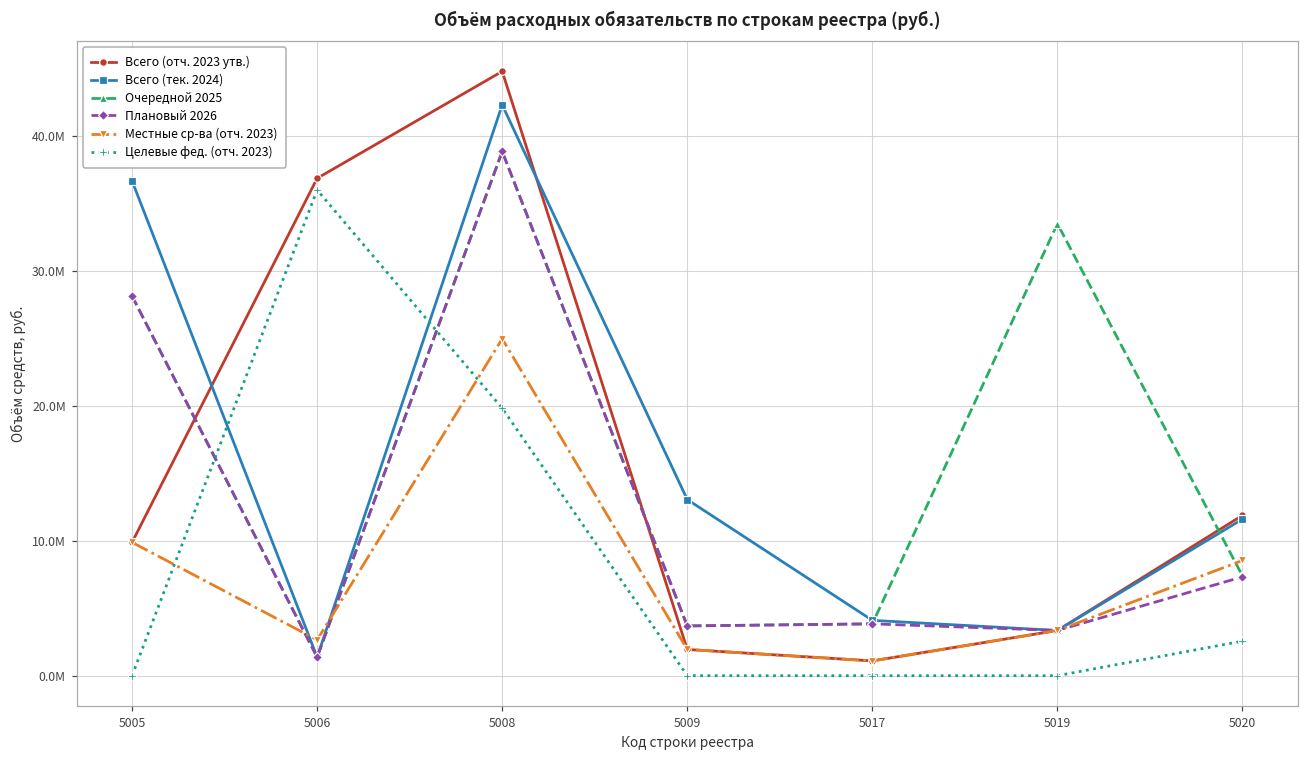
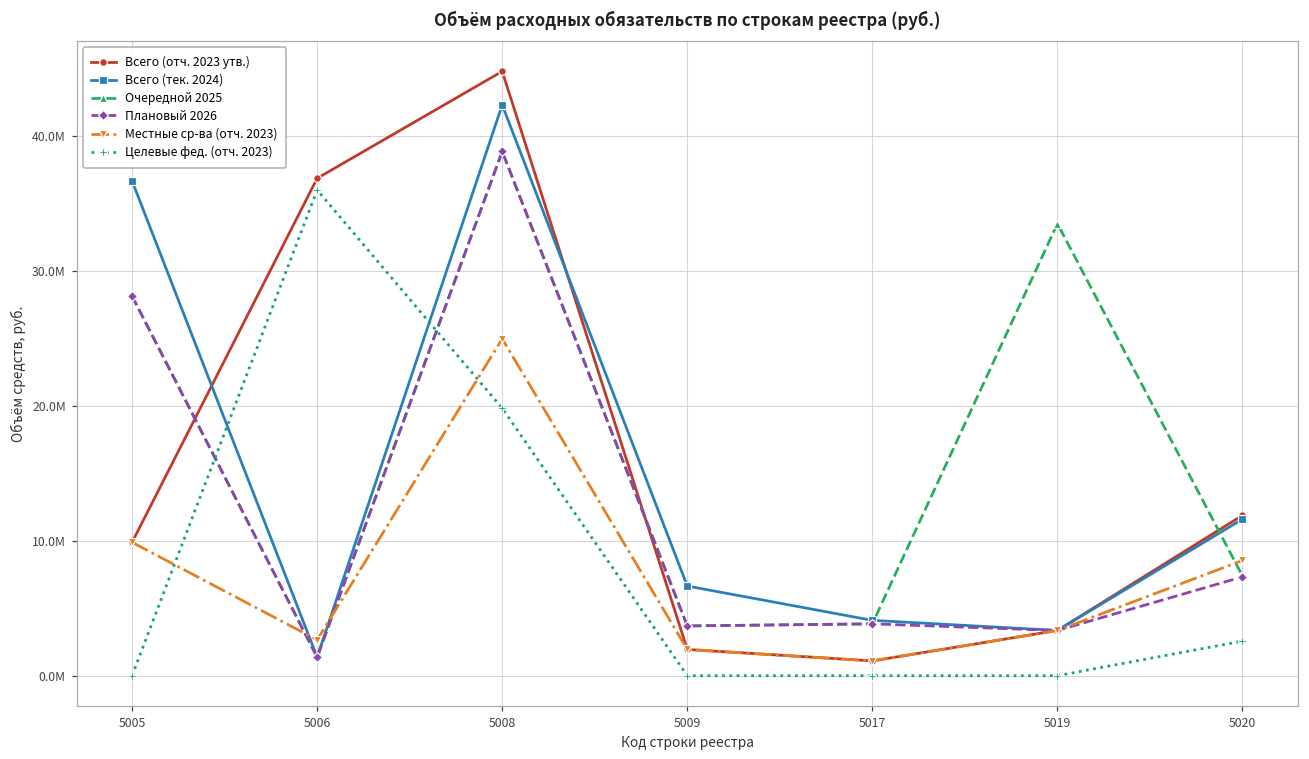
  {
    "Всего (отч. 2023 утв.)": {
      "5006": 36900000,
      "5008": 44800000,
      "5020": 11900000
    },
    "Всего (тек. 2024)": {
      "5005": 36700000,
      "5008": 42300000,
-     "5009": 13000000,
+     "5009": 6600000,
      "5017": 4100000,
      "5020": 11600000
    },
    "Местные ср-ва (отч. 2023)": {
      "5006": 2700000,
      "5008": 25000000,
      "5020": 8500000
    }
  }
